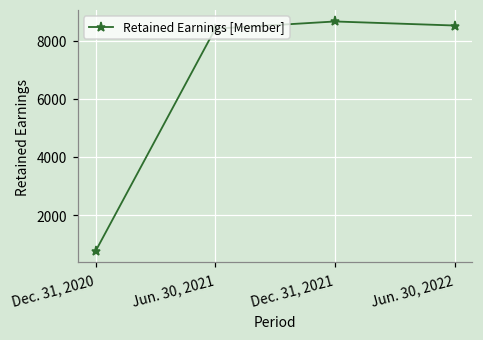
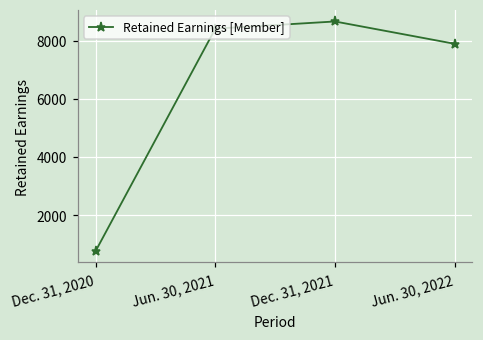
  {
    "Dec. 31, 2020": 800,
    "Dec. 31, 2021": 8700,
-   "Jun. 30, 2022": 8500
+   "Jun. 30, 2022": 7900
  }
